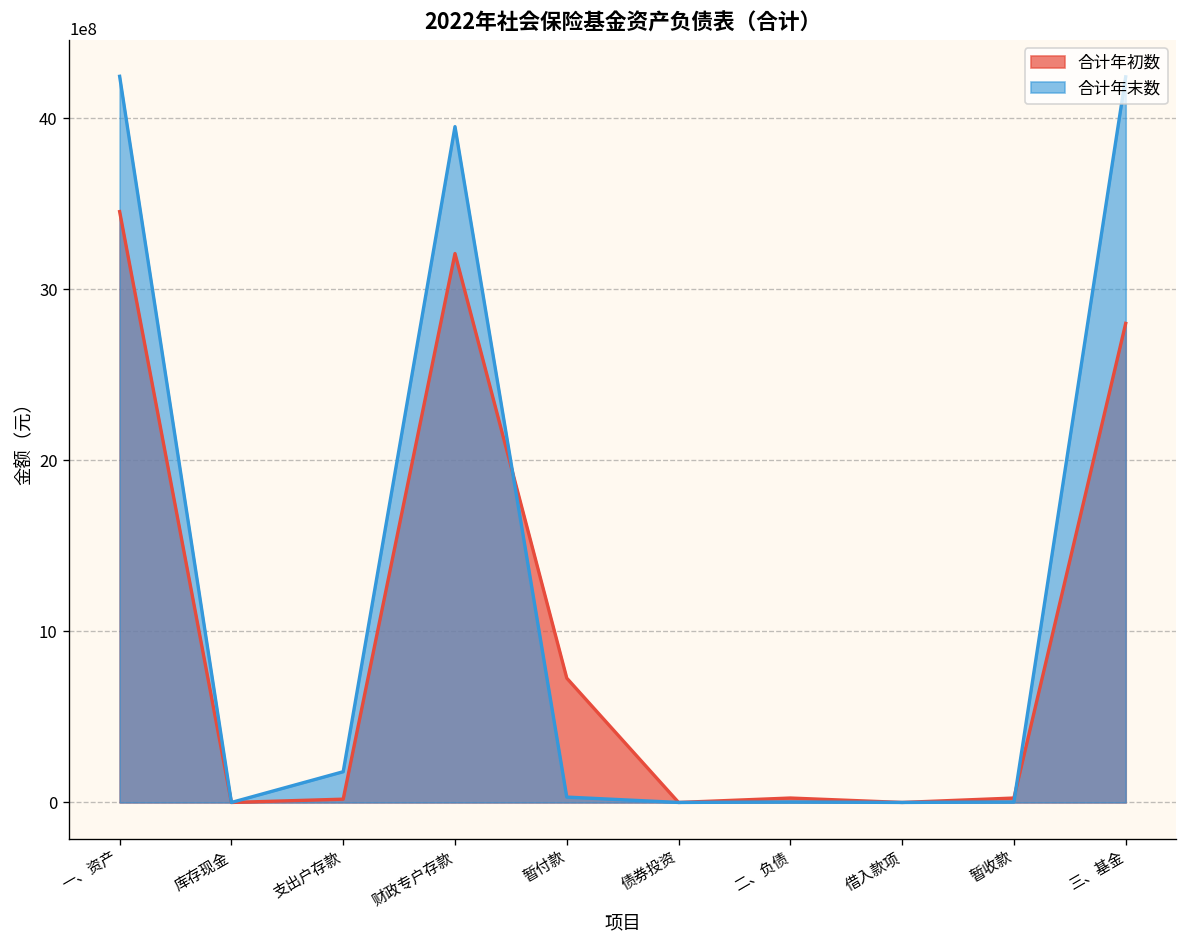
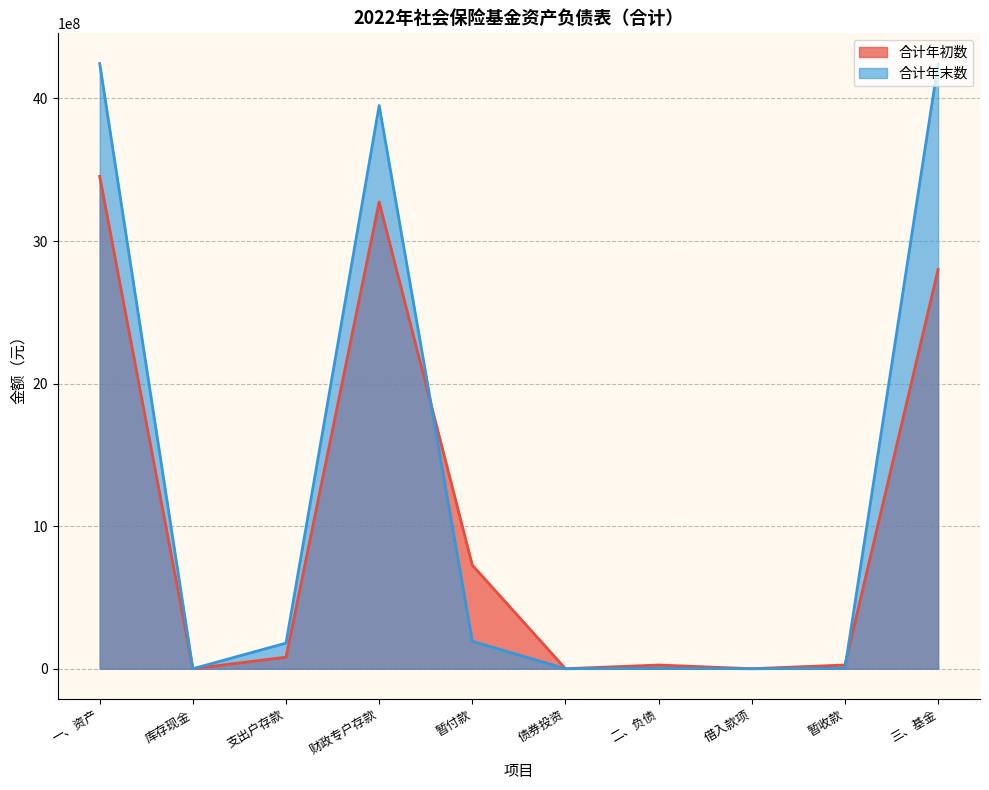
  {
    "合计年初数": {
      "一、资产": 3450000000,
-     "支出户存款": 20000000,
-     "财政专户存款": 3210000000,
+     "支出户存款": 80000000,
+     "财政专户存款": 3270000000,
      "暂付款": 730000000,
      "二、负债": 30000000,
      "暂收款": 30000000,
      "三、基金": 2800000000
    },
    "合计年末数": {
      "一、资产": 4240000000,
      "支出户存款": 180000000,
      "财政专户存款": 3950000000,
-     "暂付款": 30000000,
+     "暂付款": 190000000,
      "二、负债": 0,
      "暂收款": 0
    }
  }
